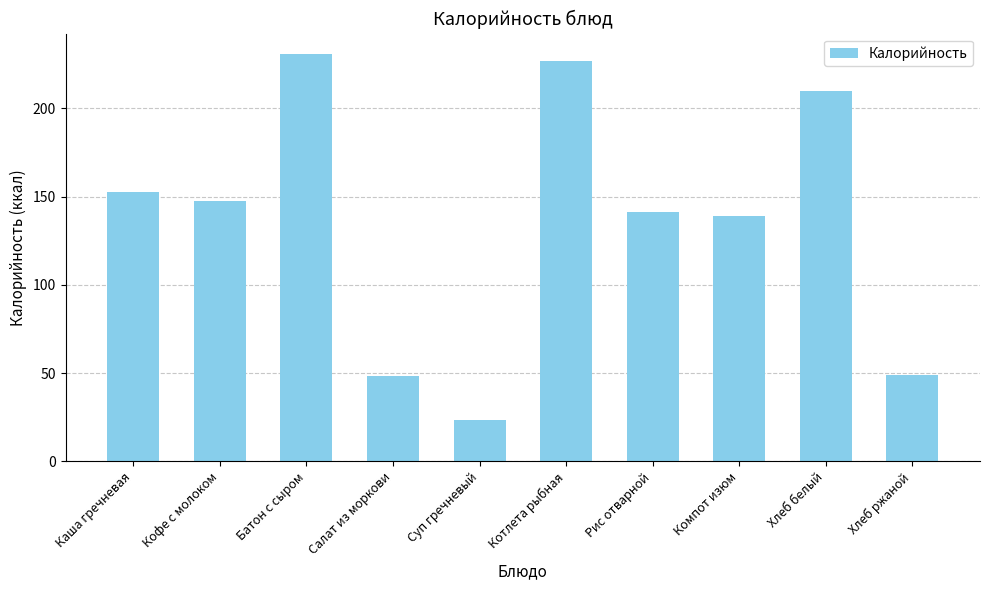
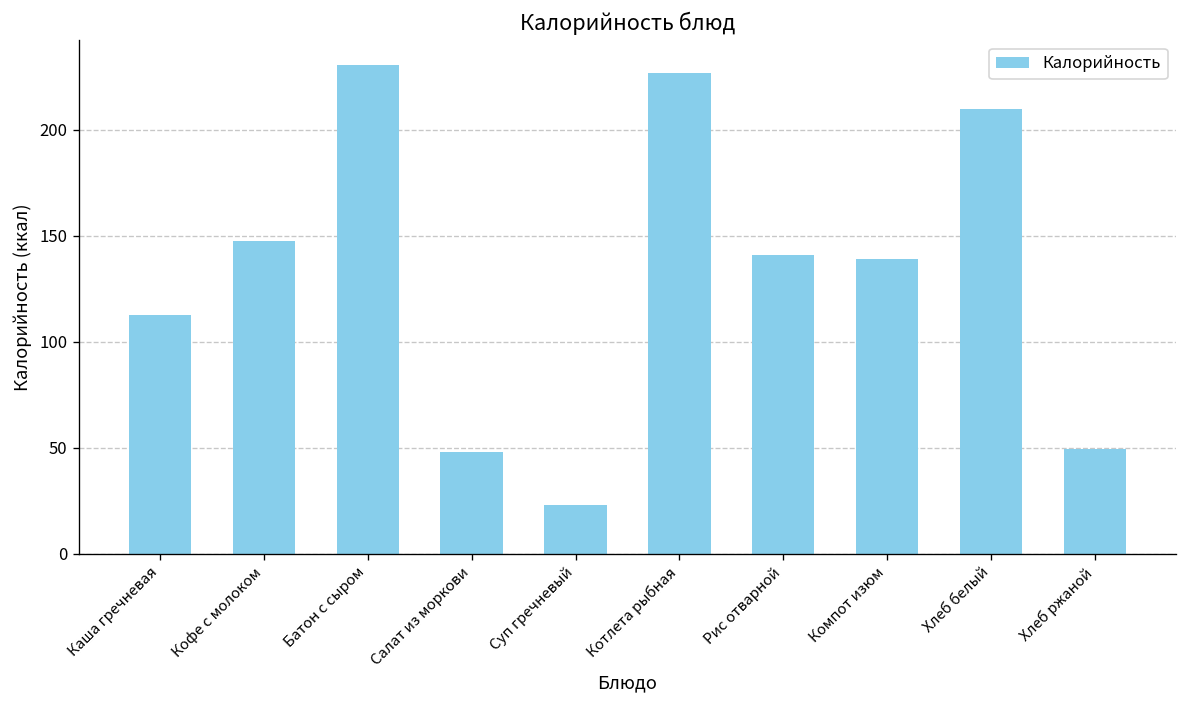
  {
-   "Каша гречневая": 153,
+   "Каша гречневая": 113,
    "Кофе с молоком": 148,
    "Батон с сыром": 231,
    "Салат из моркови": 48,
    "Суп гречневый": 23,
    "Котлета рыбная": 227,
    "Рис отварной": 141,
    "Компот изюм": 139,
    "Хлеб белый": 210,
    "Хлеб ржаной": 49
  }
